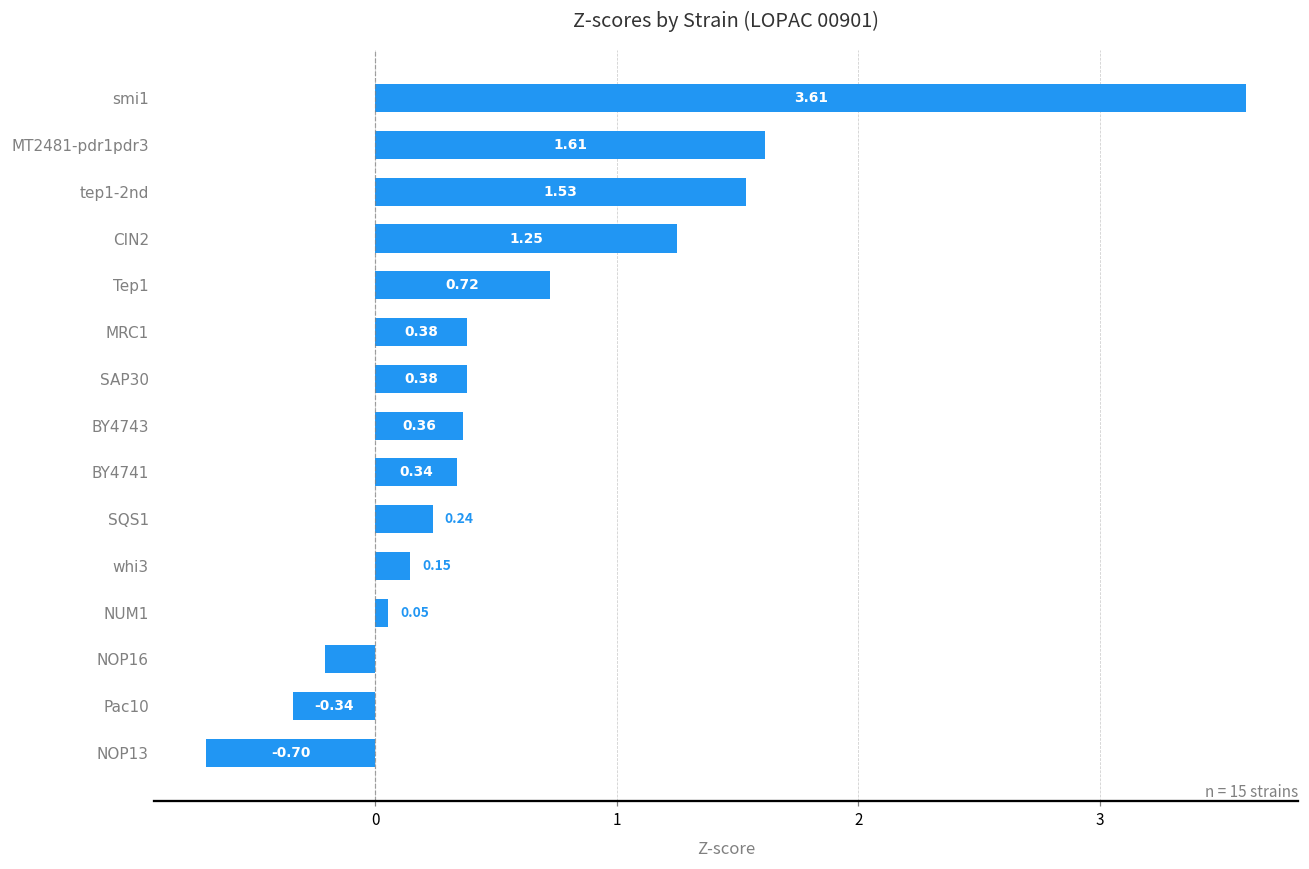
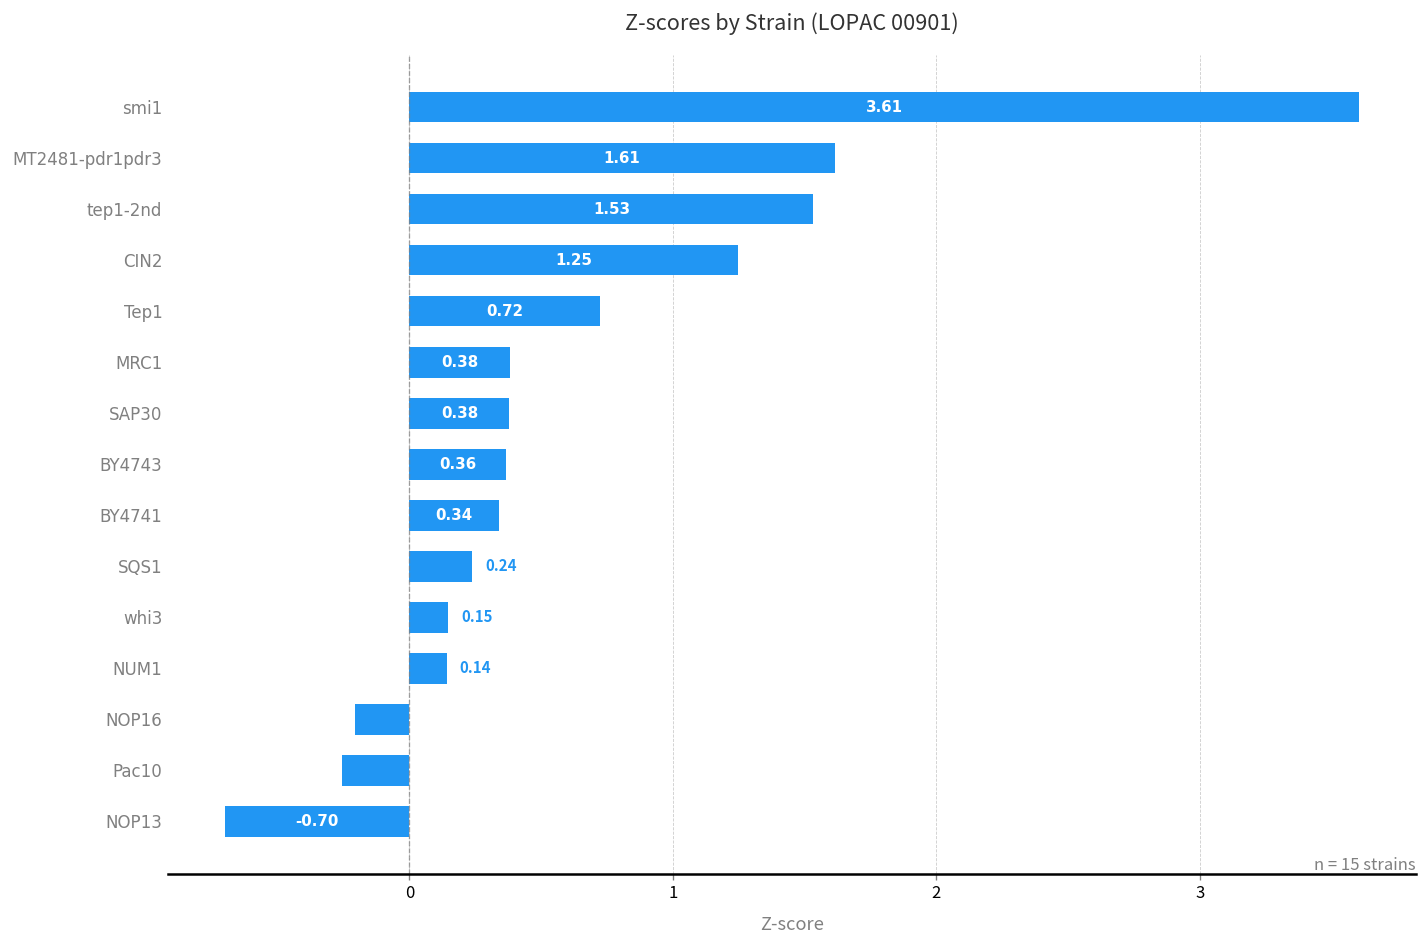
  {
    "smi1": 3.61,
    "MT2481-pdr1pdr3": 1.61,
    "tep1-2nd": 1.53,
    "CIN2": 1.25,
    "Tep1": 0.72,
    "MRC1": 0.38,
    "SAP30": 0.38,
    "BY4743": 0.36,
    "BY4741": 0.34,
    "SQS1": 0.24,
    "whi3": 0.15,
-   "NUM1": 0.05,
-   "Pac10": -0.34,
+   "NUM1": 0.14,
+   "Pac10": -0.25,
    "NOP13": -0.70
  }
